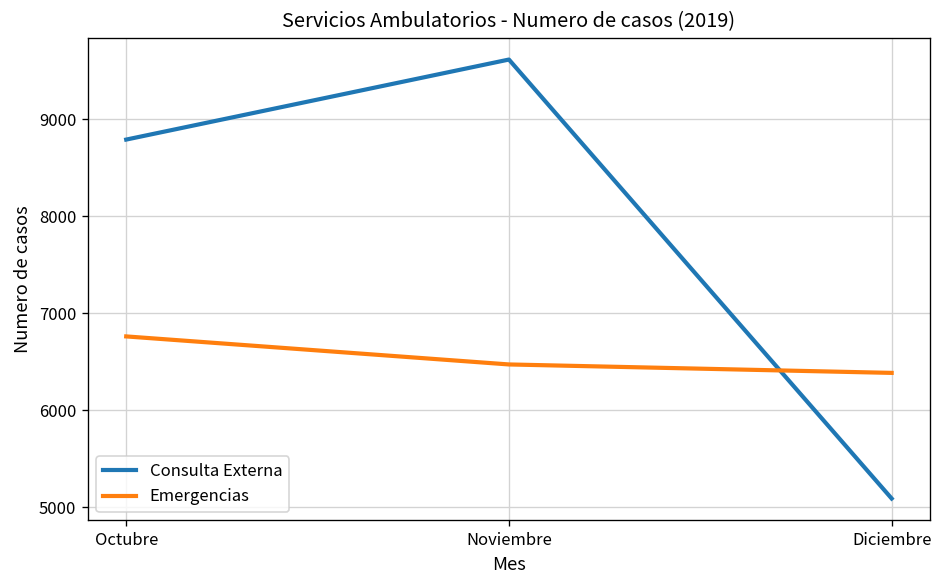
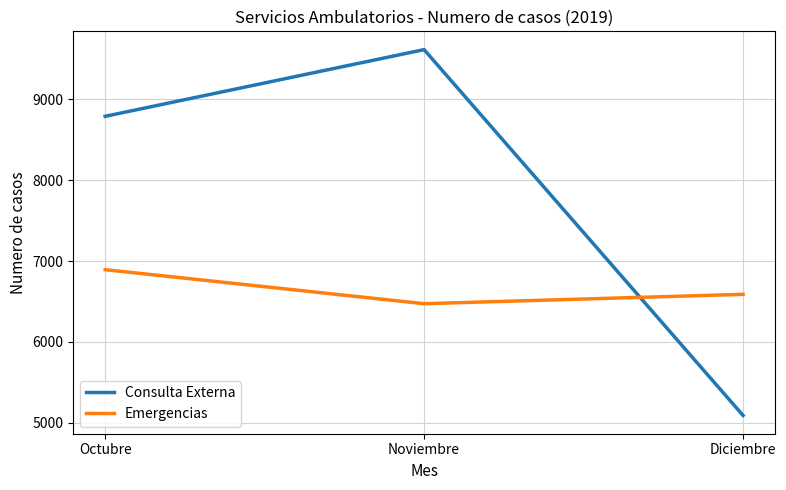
  {
    "Consulta Externa": {
      "Octubre": 8800,
      "Noviembre": 9600,
      "Diciembre": 5100
    },
    "Emergencias": {
-     "Octubre": 6800,
+     "Octubre": 6900,
      "Noviembre": 6500,
-     "Diciembre": 6400
+     "Diciembre": 6600
    }
  }
